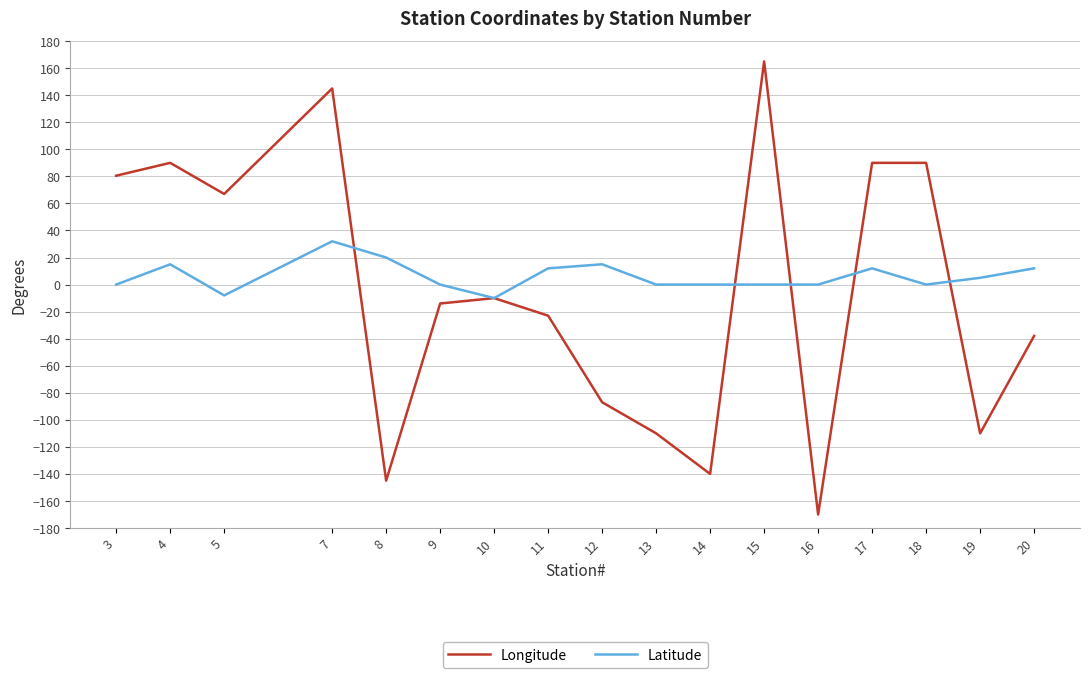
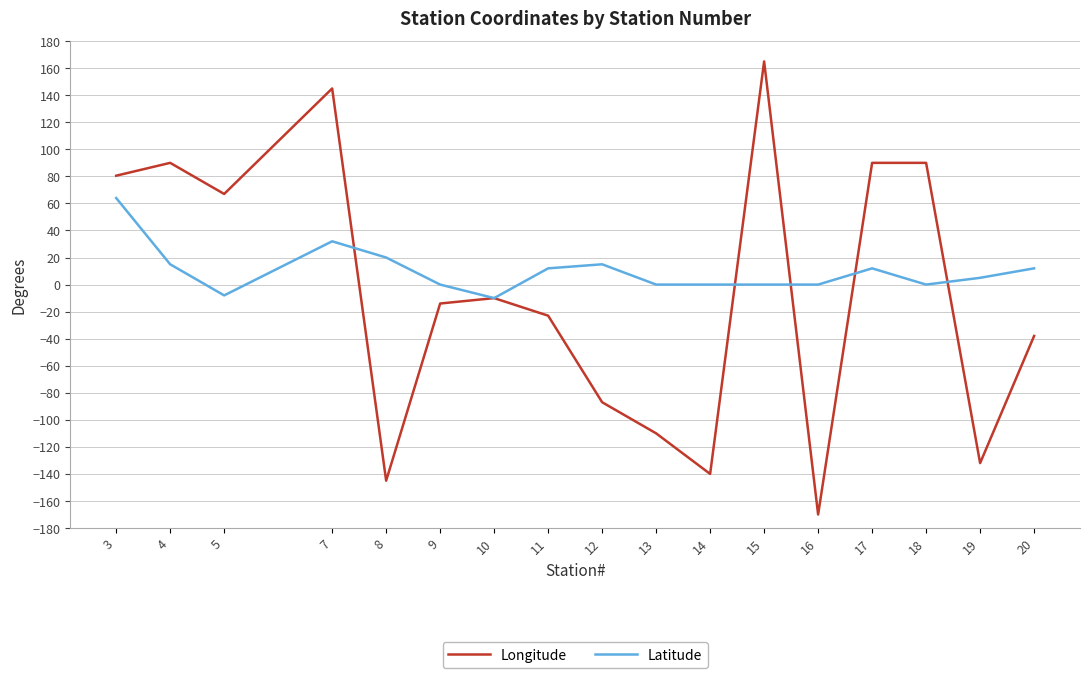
  {
    "Longitude": {
      "3": 81,
      "4": 90,
      "5": 67,
      "7": 145,
      "8": -145,
      "9": -14,
      "11": -23,
      "12": -87,
      "13": -110,
      "14": -140,
      "15": 165,
      "16": -170,
      "17": 90,
      "18": 90,
-     "19": -110,
+     "19": -132,
      "20": -38
    },
    "Latitude": {
-     "3": 0,
+     "3": 64,
      "4": 15,
      "5": -8,
      "7": 32,
      "8": 20,
      "9": 0,
      "11": 12,
      "12": 15,
      "13": 0,
      "14": 0,
      "15": 0,
      "16": 0,
      "17": 12,
      "18": 0,
      "19": 5,
      "20": 12
    }
  }
